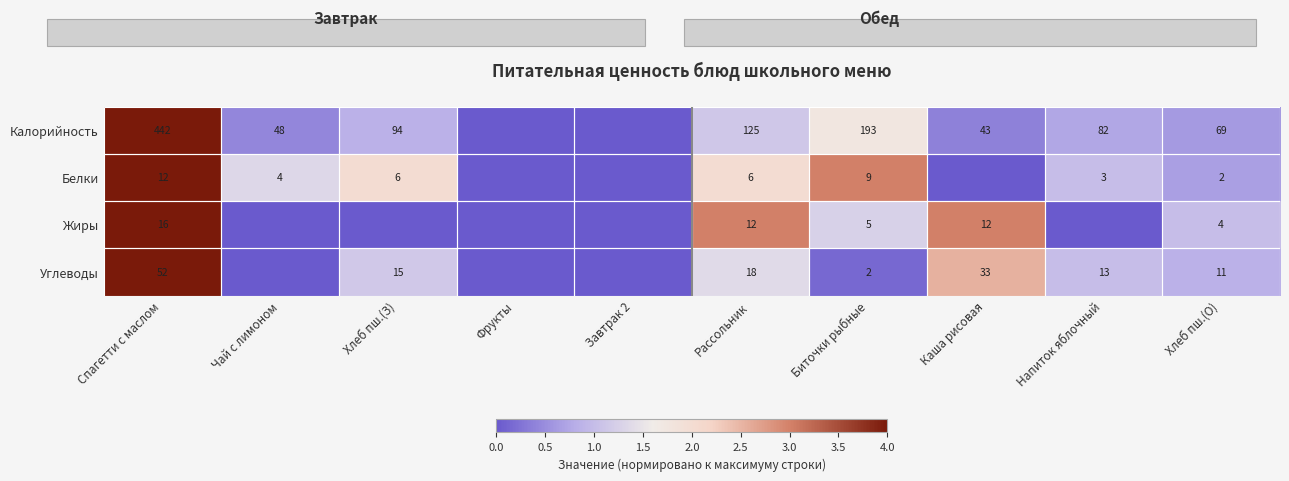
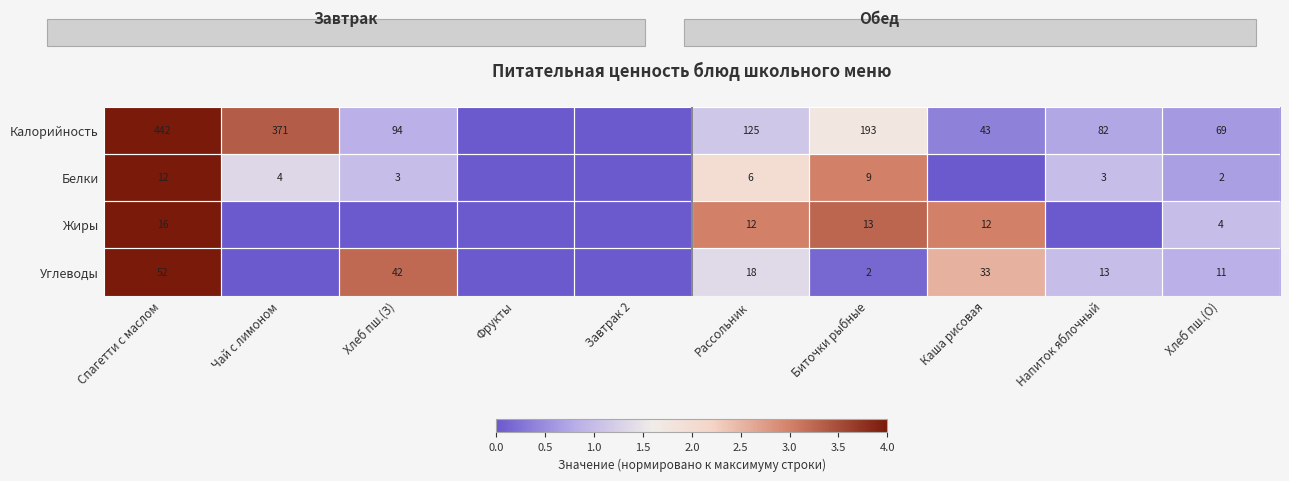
  {
    "Калорийность": {
      "Спагетти с маслом": 442,
-     "Чай с лимоном": 48,
+     "Чай с лимоном": 371,
      "Хлеб пш.(З)": 94,
      "Рассольник": 125,
      "Биточки рыбные": 193,
      "Каша рисовая": 43,
      "Напиток яблочный": 82,
      "Хлеб пш.(О)": 69
    },
    "Белки": {
      "Спагетти с маслом": 12,
      "Чай с лимоном": 4,
-     "Хлеб пш.(З)": 6,
+     "Хлеб пш.(З)": 3,
      "Рассольник": 6,
      "Биточки рыбные": 9,
      "Напиток яблочный": 3,
      "Хлеб пш.(О)": 2
    },
    "Жиры": {
      "Спагетти с маслом": 16,
      "Рассольник": 12,
-     "Биточки рыбные": 5,
+     "Биточки рыбные": 13,
      "Каша рисовая": 12,
      "Хлеб пш.(О)": 4
    },
    "Углеводы": {
      "Спагетти с маслом": 52,
-     "Хлеб пш.(З)": 15,
+     "Хлеб пш.(З)": 42,
      "Рассольник": 18,
      "Биточки рыбные": 2,
      "Каша рисовая": 33,
      "Напиток яблочный": 13,
      "Хлеб пш.(О)": 11
    }
  }
